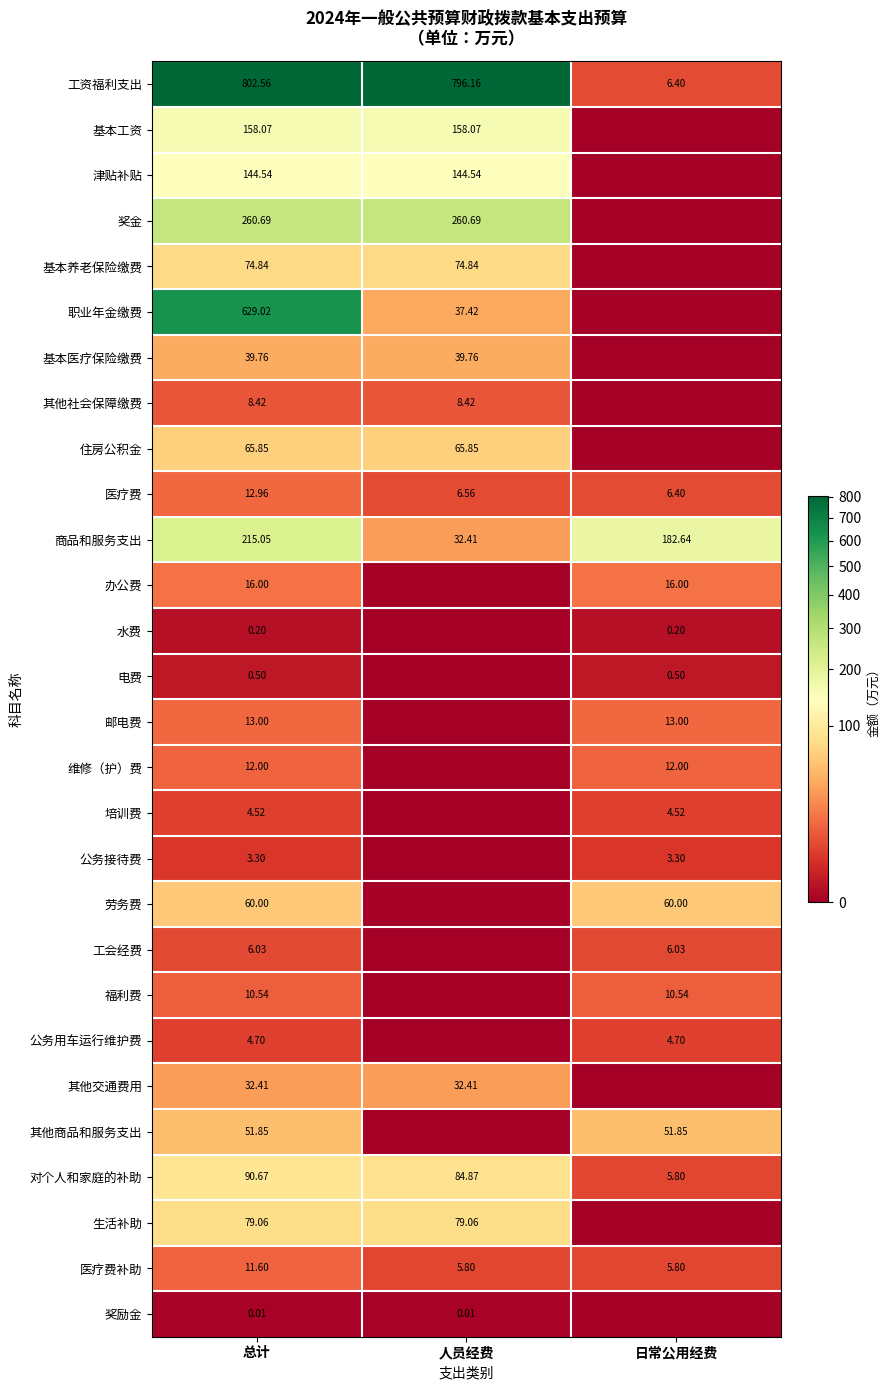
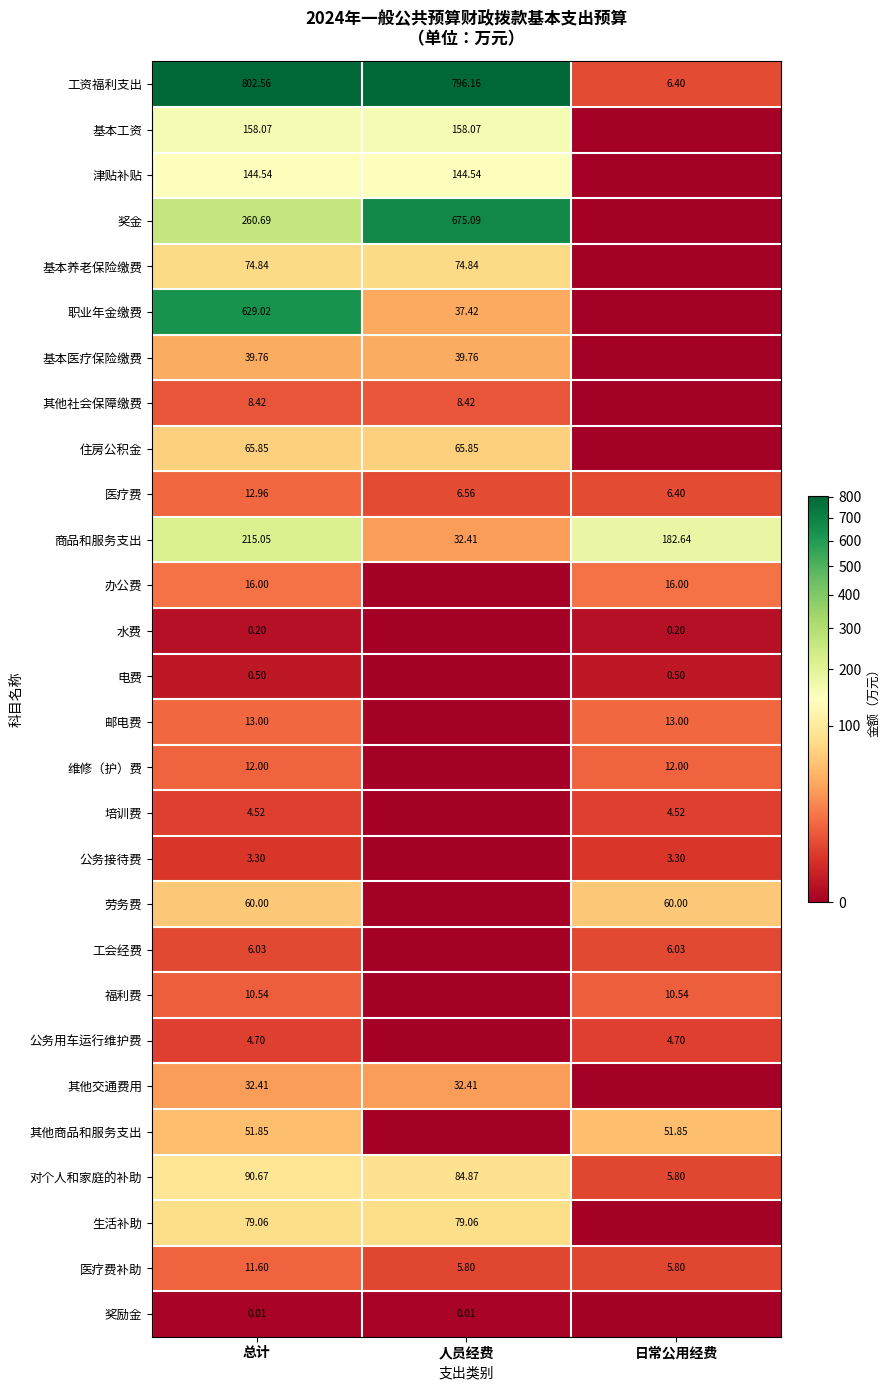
  {
    "工资福利支出": {
      "总计": 802.56,
      "人员经费": 796.16,
      "日常公用经费": 6.40
    },
    "基本工资": {
      "总计": 158.07,
      "人员经费": 158.07
    },
    "津贴补贴": {
      "总计": 144.54,
      "人员经费": 144.54
    },
    "奖金": {
      "总计": 260.69,
-     "人员经费": 260.69
+     "人员经费": 675.09
    },
    "基本养老保险缴费": {
      "总计": 74.84,
      "人员经费": 74.84
    },
    "职业年金缴费": {
      "总计": 629.02,
      "人员经费": 37.42
    },
    "基本医疗保险缴费": {
      "总计": 39.76,
      "人员经费": 39.76
    },
    "其他社会保障缴费": {
      "总计": 8.42,
      "人员经费": 8.42
    },
    "住房公积金": {
      "总计": 65.85,
      "人员经费": 65.85
    },
    "医疗费": {
      "总计": 12.96,
      "人员经费": 6.56,
      "日常公用经费": 6.40
    },
    "商品和服务支出": {
      "总计": 215.05,
      "人员经费": 32.41,
      "日常公用经费": 182.64
    },
    "办公费": {
      "总计": 16.00,
      "日常公用经费": 16.00
    },
    "水费": {
      "总计": 0.20,
      "日常公用经费": 0.20
    },
    "电费": {
      "总计": 0.50,
      "日常公用经费": 0.50
    },
    "邮电费": {
      "总计": 13.00,
      "日常公用经费": 13.00
    },
    "维修（护）费": {
      "总计": 12.00,
      "日常公用经费": 12.00
    },
    "培训费": {
      "总计": 4.52,
      "日常公用经费": 4.52
    },
    "公务接待费": {
      "总计": 3.30,
      "日常公用经费": 3.30
    },
    "劳务费": {
      "总计": 60.00,
      "日常公用经费": 60.00
    },
    "工会经费": {
      "总计": 6.03,
      "日常公用经费": 6.03
    },
    "福利费": {
      "总计": 10.54,
      "日常公用经费": 10.54
    },
    "公务用车运行维护费": {
      "总计": 4.70,
      "日常公用经费": 4.70
    },
    "其他交通费用": {
      "总计": 32.41,
      "人员经费": 32.41
    },
    "其他商品和服务支出": {
      "总计": 51.85,
      "日常公用经费": 51.85
    },
    "对个人和家庭的补助": {
      "总计": 90.67,
      "人员经费": 84.87,
      "日常公用经费": 5.80
    },
    "生活补助": {
      "总计": 79.06,
      "人员经费": 79.06
    },
    "医疗费补助": {
      "总计": 11.60,
      "人员经费": 5.80,
      "日常公用经费": 5.80
    },
    "奖励金": {
      "总计": 0.01,
      "人员经费": 0.01
    }
  }
